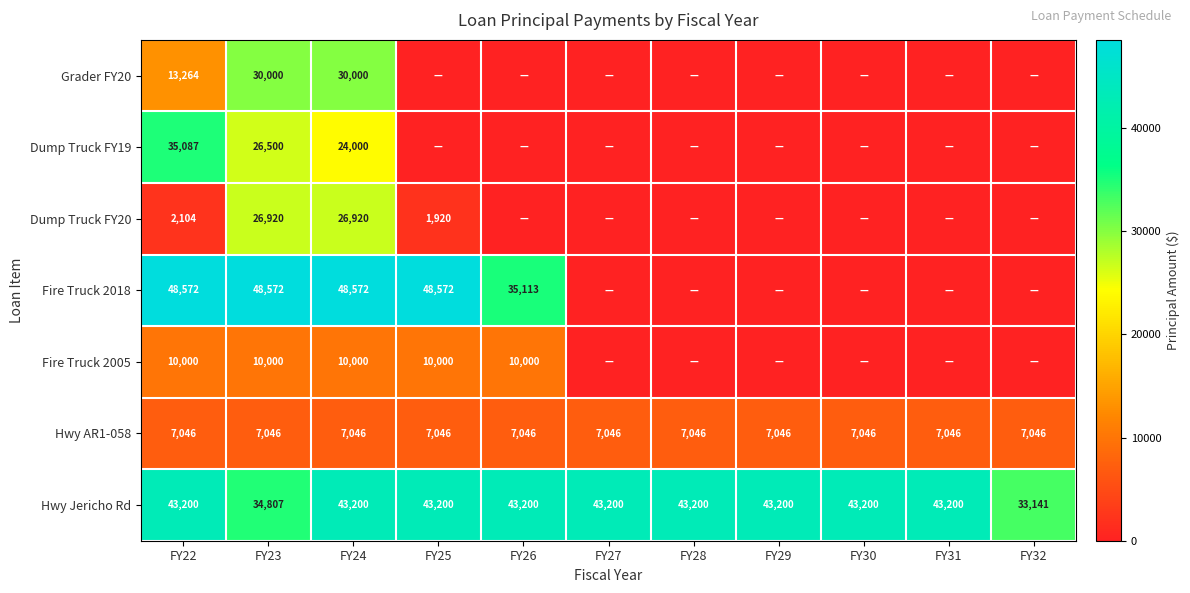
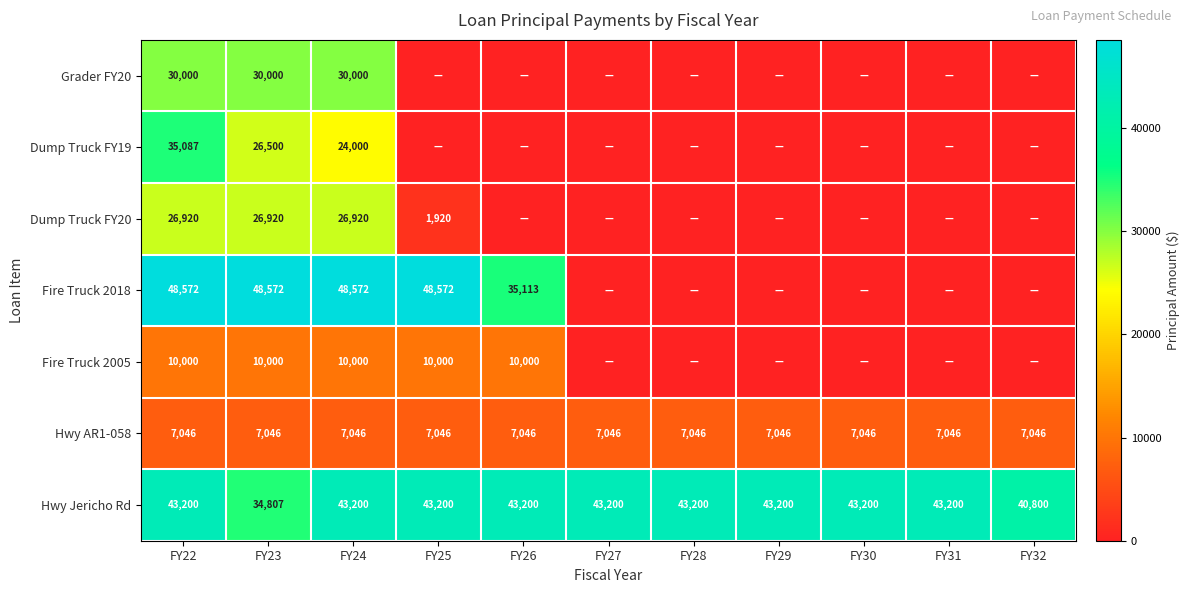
  {
    "Grader FY20": {
-     "FY22": "13,264",
+     "FY22": "30,000",
      "FY23": "30,000",
      "FY24": "30,000"
    },
    "Dump Truck FY19": {
      "FY22": "35,087",
      "FY23": "26,500",
      "FY24": "24,000"
    },
    "Dump Truck FY20": {
-     "FY22": "2,104",
+     "FY22": "26,920",
      "FY23": "26,920",
      "FY24": "26,920",
      "FY25": "1,920"
    },
    "Fire Truck 2018": {
      "FY22": "48,572",
      "FY23": "48,572",
      "FY24": "48,572",
      "FY25": "48,572",
      "FY26": "35,113"
    },
    "Fire Truck 2005": {
      "FY22": "10,000",
      "FY23": "10,000",
      "FY24": "10,000",
      "FY25": "10,000",
      "FY26": "10,000"
    },
    "Hwy AR1-058": {
      "FY22": "7,046",
      "FY23": "7,046",
      "FY24": "7,046",
      "FY25": "7,046",
      "FY26": "7,046",
      "FY27": "7,046",
      "FY28": "7,046",
      "FY29": "7,046",
      "FY30": "7,046",
      "FY31": "7,046",
      "FY32": "7,046"
    },
    "Hwy Jericho Rd": {
      "FY22": "43,200",
      "FY23": "34,807",
      "FY24": "43,200",
      "FY25": "43,200",
      "FY26": "43,200",
      "FY27": "43,200",
      "FY28": "43,200",
      "FY29": "43,200",
      "FY30": "43,200",
      "FY31": "43,200",
-     "FY32": "33,141"
+     "FY32": "40,800"
    }
  }
